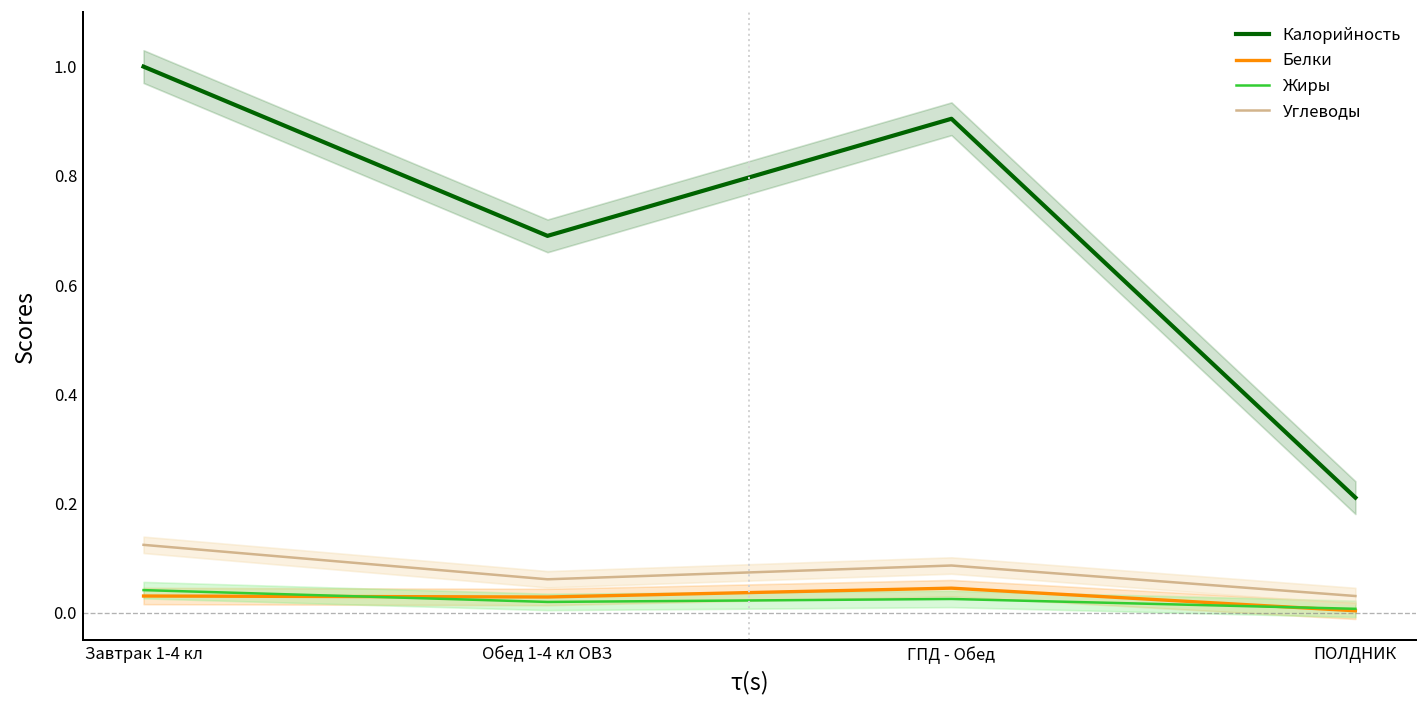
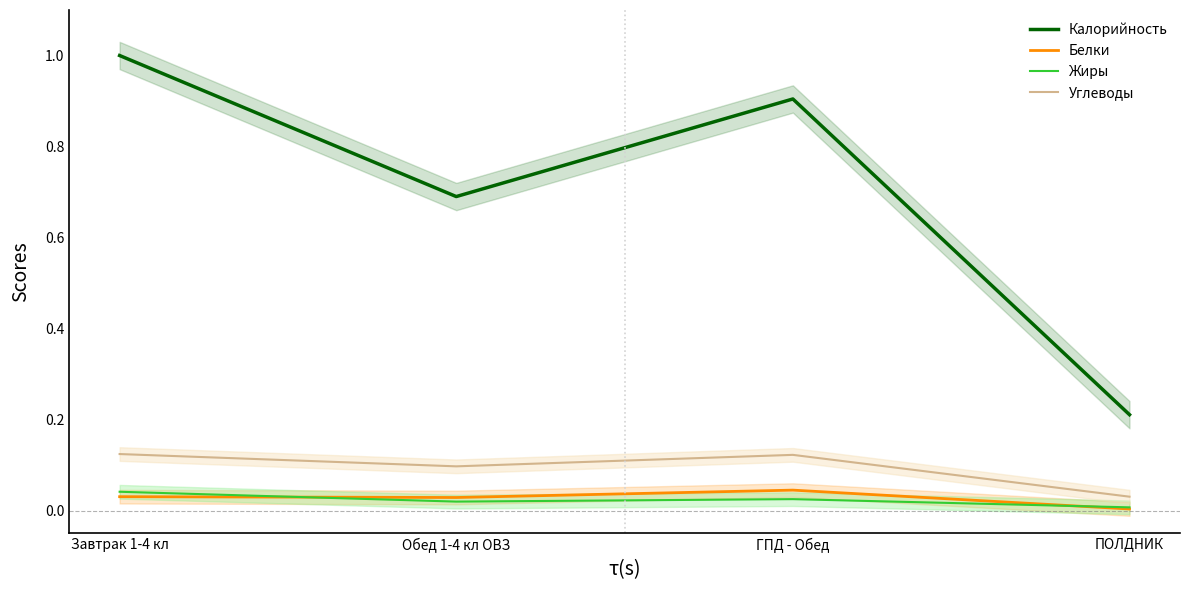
  {
    "Жиры": {
      "Обед 1-4 кл ОВЗ": 0.02,
      "ГПД - Обед": 0.03
    },
    "Углеводы": {
      "Завтрак 1-4 кл": 0.12,
-     "Обед 1-4 кл ОВЗ": 0.06,
-     "ГПД - Обед": 0.09,
+     "Обед 1-4 кл ОВЗ": 0.10,
+     "ГПД - Обед": 0.12,
      "ПОЛДНИК": 0.03
    }
  }
